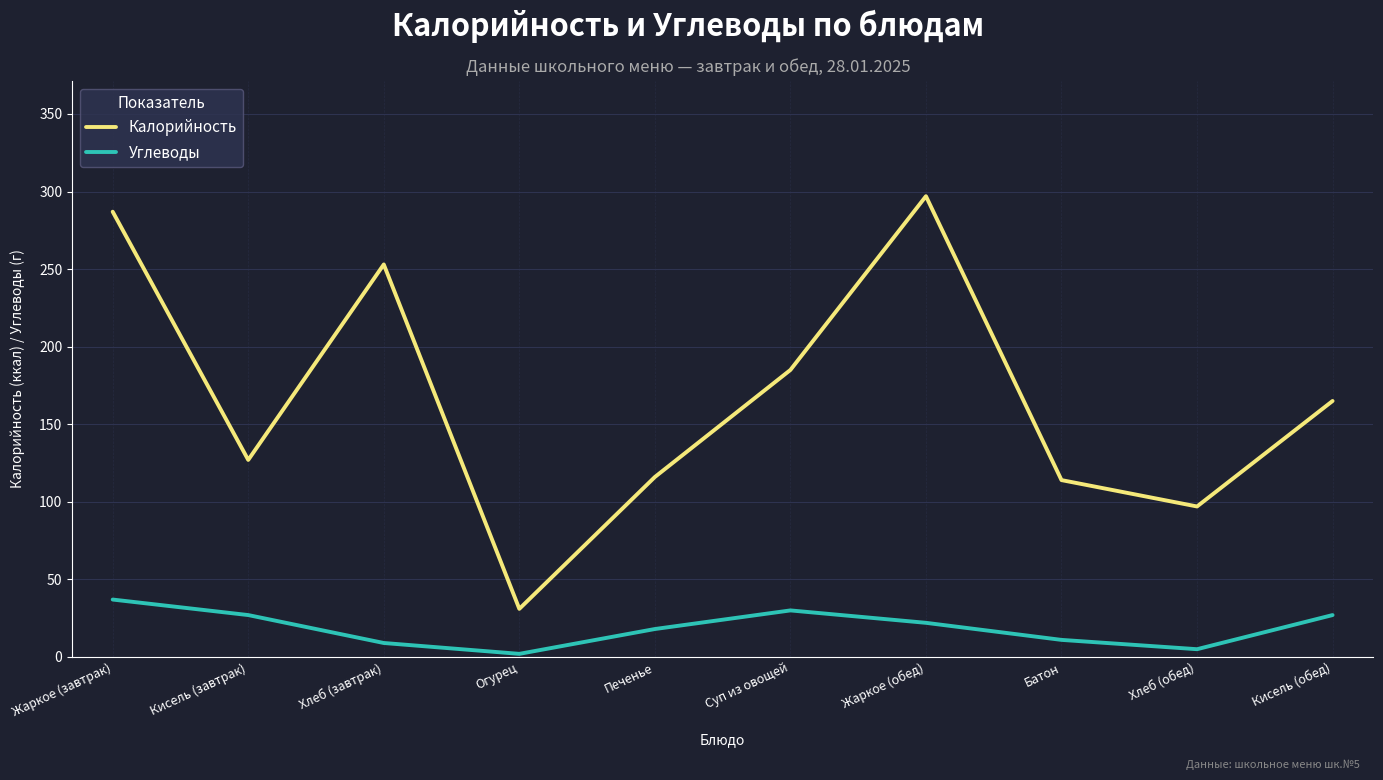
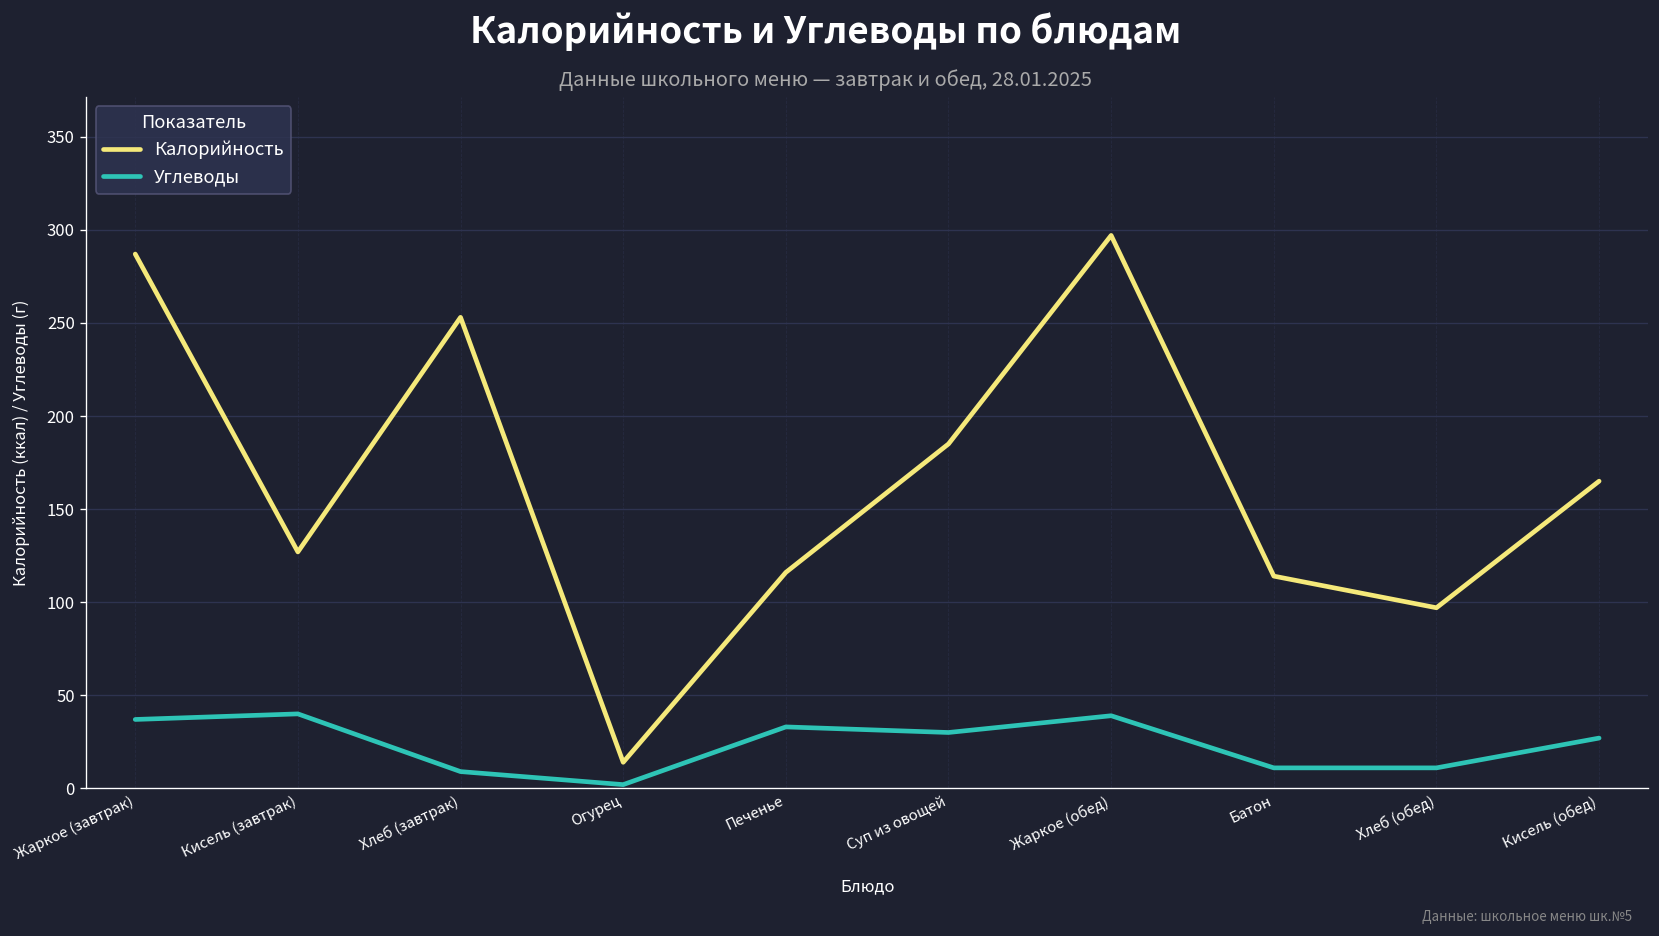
  {
    "Калорийность": {
      "Жаркое (завтрак)": 287,
      "Кисель (завтрак)": 127,
      "Хлеб (завтрак)": 253,
-     "Огурец": 31,
+     "Огурец": 14,
      "Печенье": 116,
      "Суп из овощей": 185,
      "Жаркое (обед)": 297,
      "Батон": 114,
      "Хлеб (обед)": 97,
      "Кисель (обед)": 165
    },
    "Углеводы": {
      "Жаркое (завтрак)": 37,
-     "Кисель (завтрак)": 27,
+     "Кисель (завтрак)": 40,
      "Хлеб (завтрак)": 9,
      "Огурец": 2,
-     "Печенье": 18,
+     "Печенье": 33,
      "Суп из овощей": 30,
-     "Жаркое (обед)": 22,
+     "Жаркое (обед)": 39,
      "Батон": 11,
-     "Хлеб (обед)": 5,
+     "Хлеб (обед)": 11,
      "Кисель (обед)": 27
    }
  }
